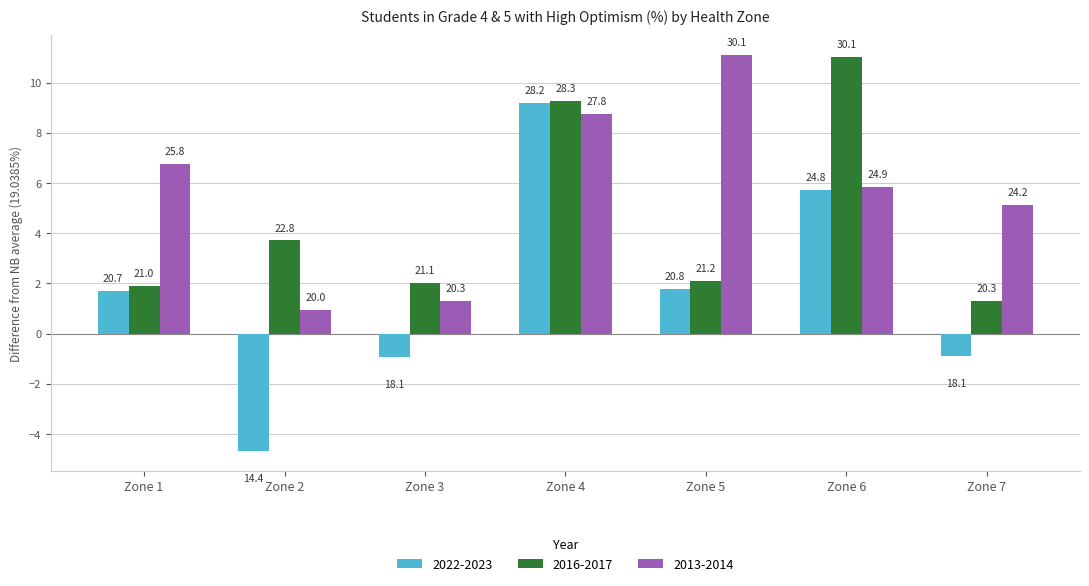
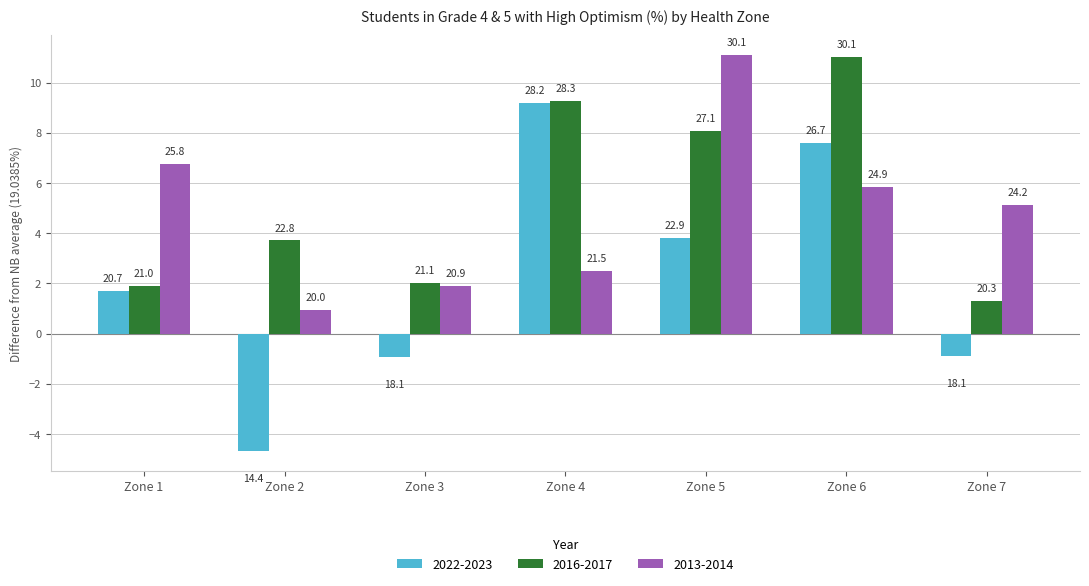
  {
    "2022-2023": {
-     "Zone 5": 20.8,
-     "Zone 6": 24.8
+     "Zone 5": 22.9,
+     "Zone 6": 26.7
    },
    "2016-2017": {
-     "Zone 5": 21.2
+     "Zone 5": 27.1
    },
    "2013-2014": {
-     "Zone 3": 20.3,
-     "Zone 4": 27.8
+     "Zone 3": 20.9,
+     "Zone 4": 21.5
    }
  }
